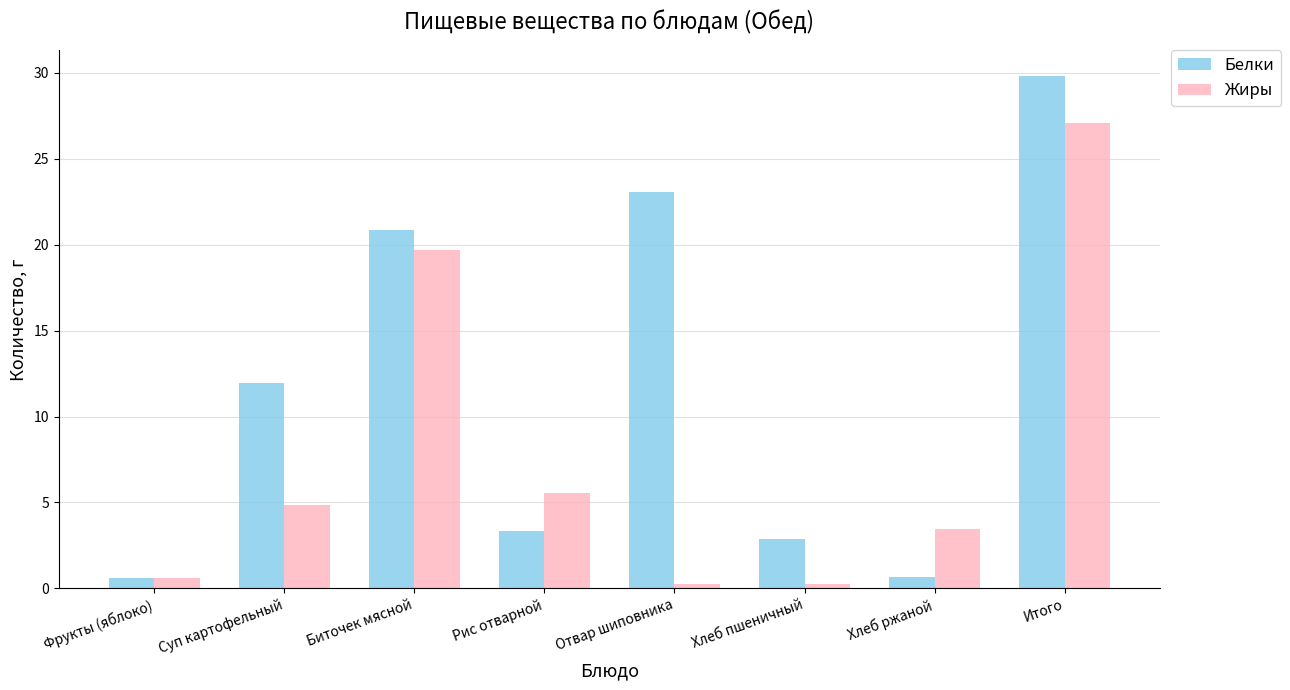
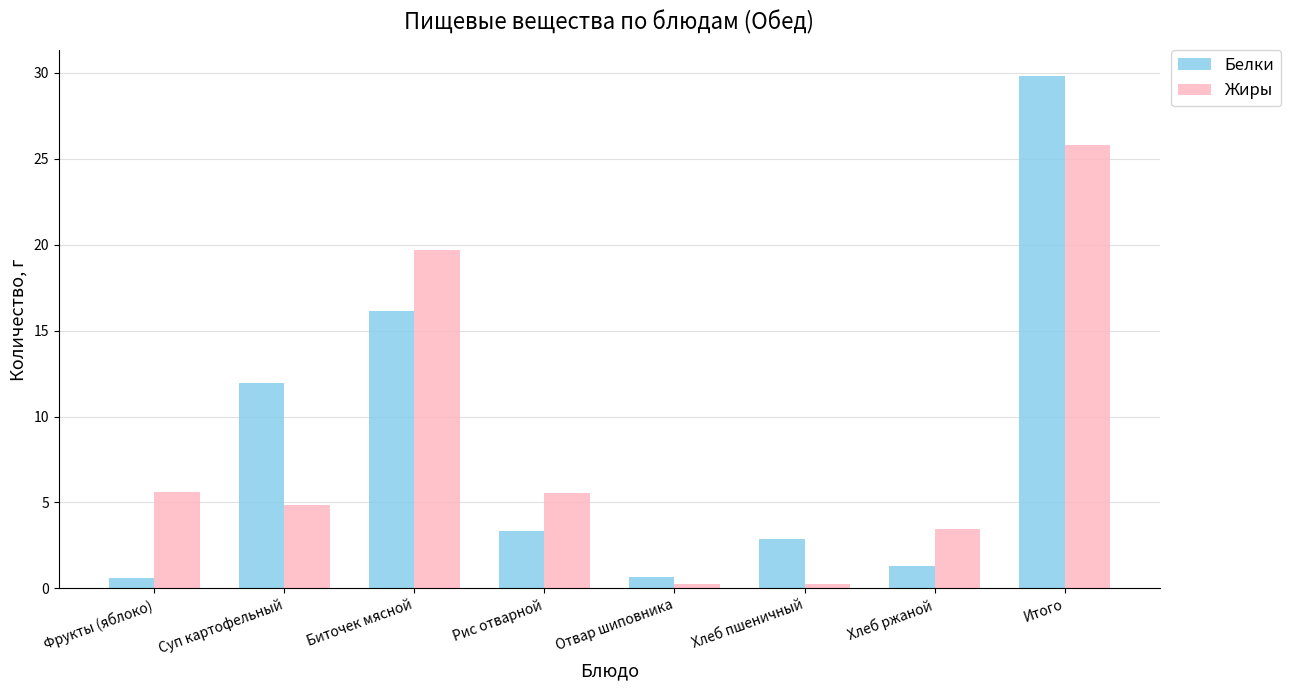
  {
    "Белки": {
      "Фрукты (яблоко)": 0.6,
      "Суп картофельный": 12.0,
-     "Биточек мясной": 20.8,
+     "Биточек мясной": 16.1,
      "Рис отварной": 3.3,
-     "Отвар шиповника": 23.1,
+     "Отвар шиповника": 0.6,
      "Хлеб пшеничный": 2.9,
-     "Хлеб ржаной": 0.7,
+     "Хлеб ржаной": 1.3,
      "Итого": 29.8
    },
    "Жиры": {
-     "Фрукты (яблоко)": 0.6,
+     "Фрукты (яблоко)": 5.6,
      "Суп картофельный": 4.8,
      "Биточек мясной": 19.7,
      "Рис отварной": 5.6,
      "Отвар шиповника": 0.3,
      "Хлеб пшеничный": 0.2,
      "Хлеб ржаной": 3.5,
-     "Итого": 27.1
+     "Итого": 25.8
    }
  }
